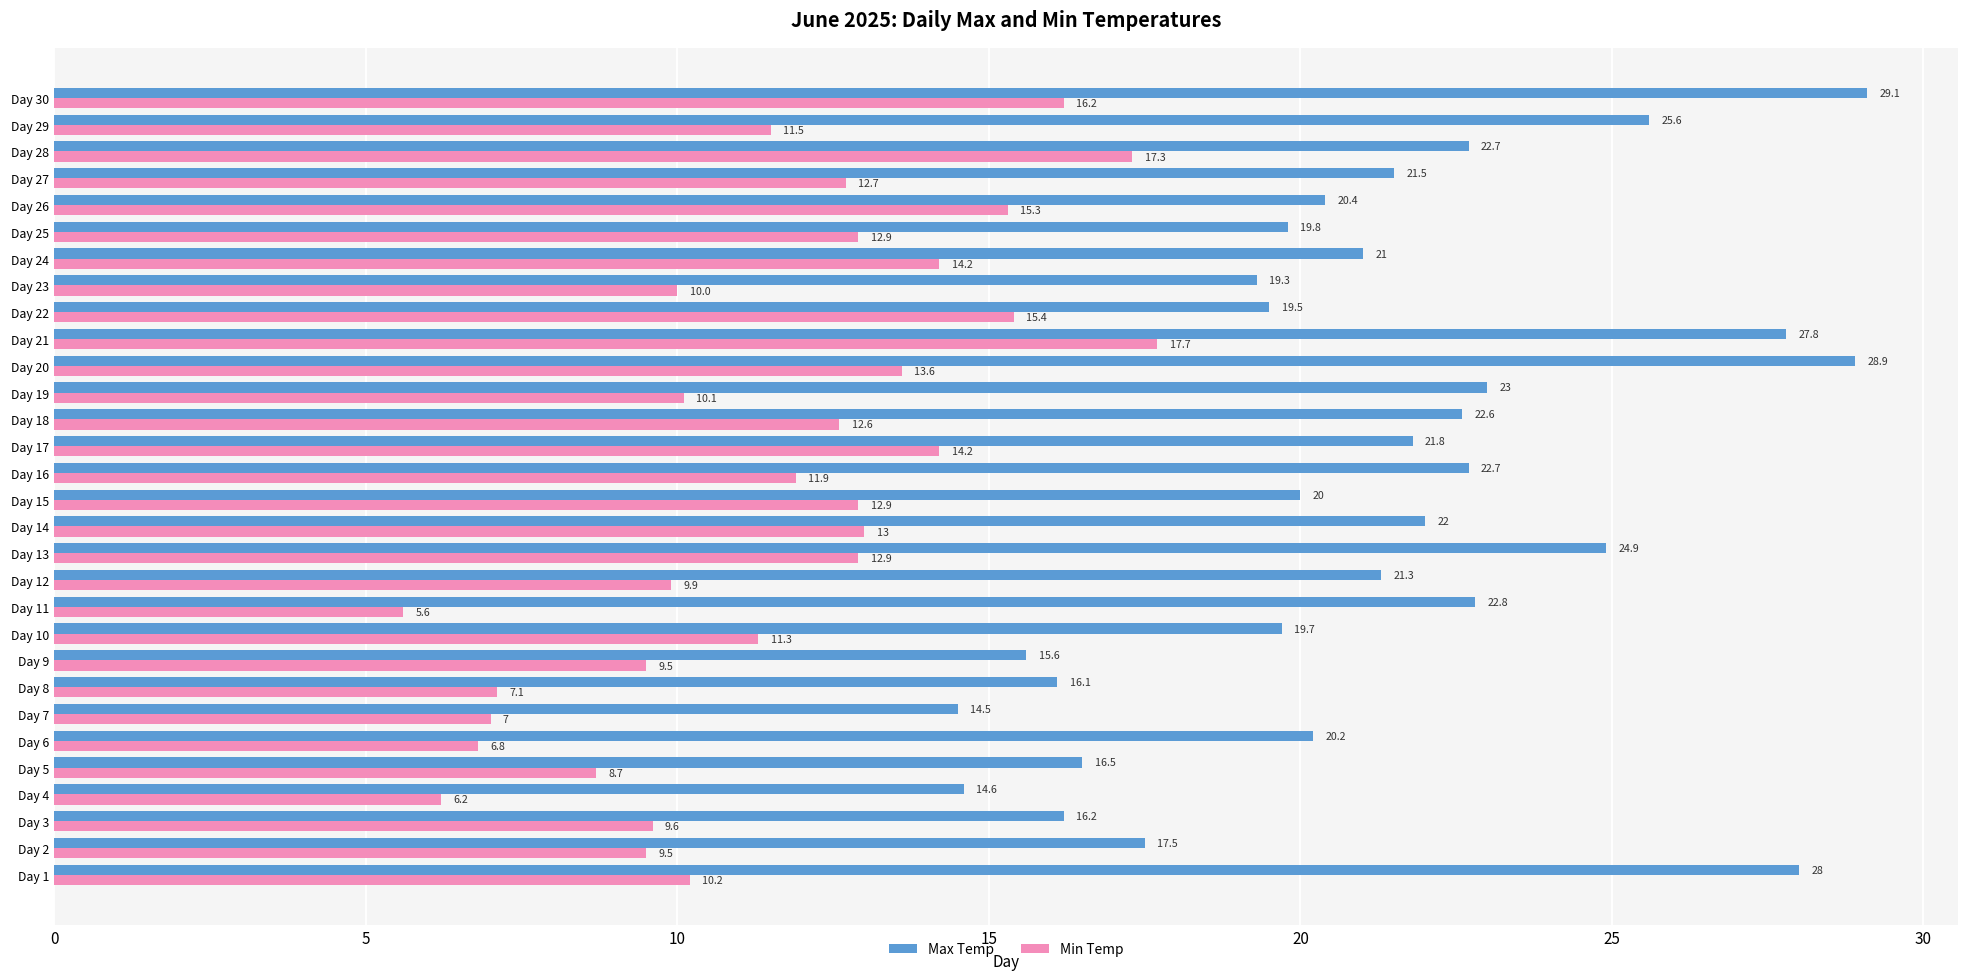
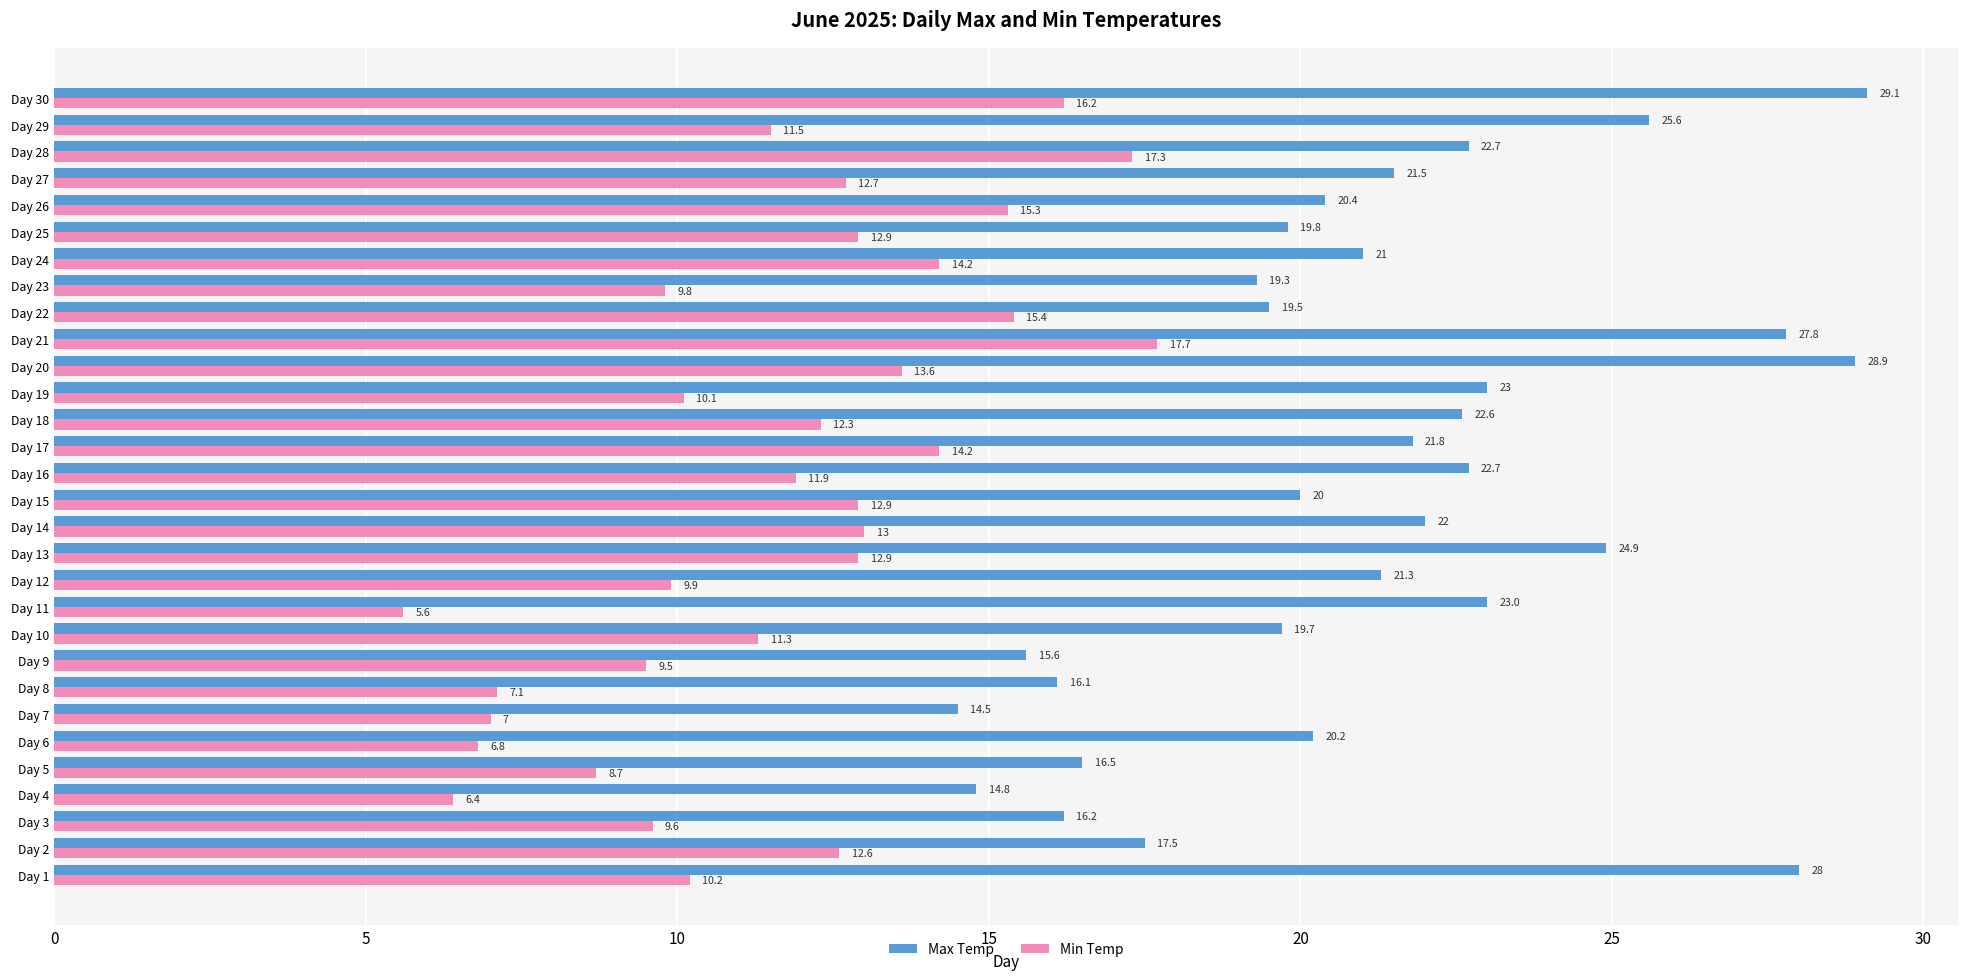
  {
    "Max Temp": {
      "Day 30": 29.1,
      "Day 29": 25.6,
      "Day 28": 22.7,
      "Day 27": 21.5,
      "Day 26": 20.4,
      "Day 25": 19.8,
      "Day 24": 21,
      "Day 23": 19.3,
      "Day 22": 19.5,
      "Day 21": 27.8,
      "Day 20": 28.9,
      "Day 19": 23,
      "Day 18": 22.6,
      "Day 17": 21.8,
      "Day 16": 22.7,
      "Day 15": 20,
      "Day 14": 22,
      "Day 13": 24.9,
      "Day 12": 21.3,
-     "Day 11": 22.8,
+     "Day 11": 23.0,
      "Day 10": 19.7,
      "Day 9": 15.6,
      "Day 8": 16.1,
      "Day 7": 14.5,
      "Day 6": 20.2,
      "Day 5": 16.5,
-     "Day 4": 14.6,
+     "Day 4": 14.8,
      "Day 3": 16.2,
      "Day 2": 17.5,
      "Day 1": 28
    },
    "Min Temp": {
      "Day 30": 16.2,
      "Day 29": 11.5,
      "Day 28": 17.3,
      "Day 27": 12.7,
      "Day 26": 15.3,
      "Day 25": 12.9,
      "Day 24": 14.2,
-     "Day 23": 10.0,
+     "Day 23": 9.8,
      "Day 22": 15.4,
      "Day 21": 17.7,
      "Day 20": 13.6,
      "Day 19": 10.1,
-     "Day 18": 12.6,
+     "Day 18": 12.3,
      "Day 17": 14.2,
      "Day 16": 11.9,
      "Day 15": 12.9,
      "Day 14": 13,
      "Day 13": 12.9,
      "Day 12": 9.9,
      "Day 11": 5.6,
      "Day 10": 11.3,
      "Day 9": 9.5,
      "Day 8": 7.1,
      "Day 7": 7,
      "Day 6": 6.8,
      "Day 5": 8.7,
-     "Day 4": 6.2,
+     "Day 4": 6.4,
      "Day 3": 9.6,
-     "Day 2": 9.5,
+     "Day 2": 12.6,
      "Day 1": 10.2
    }
  }
